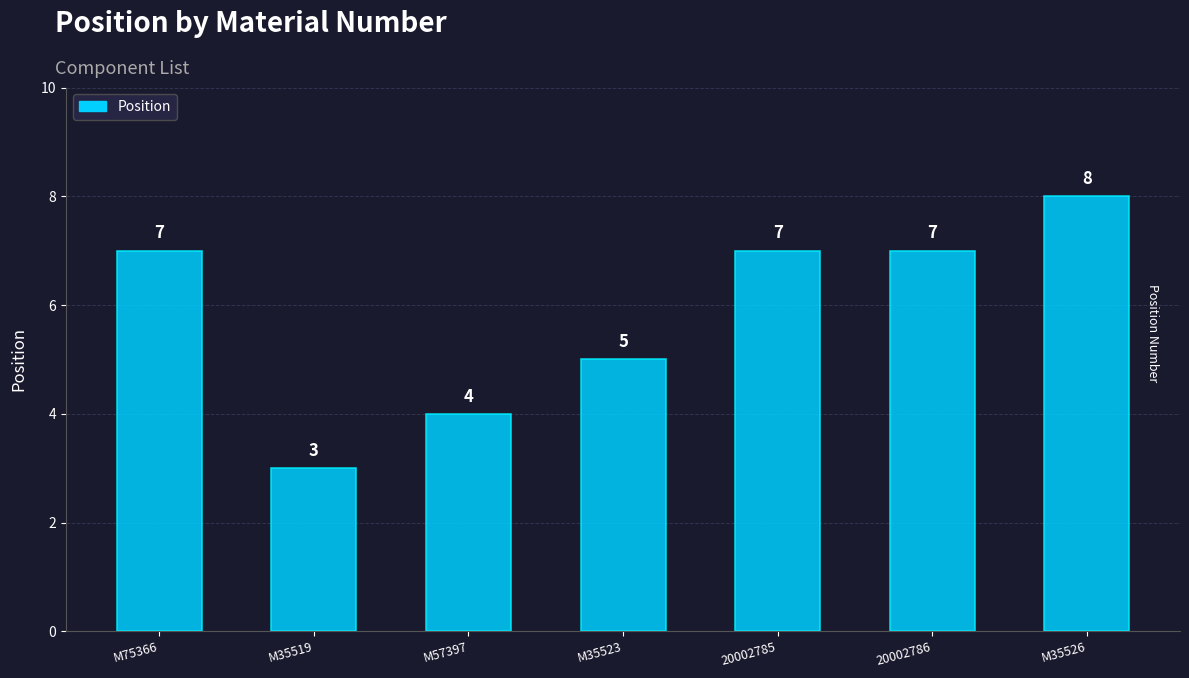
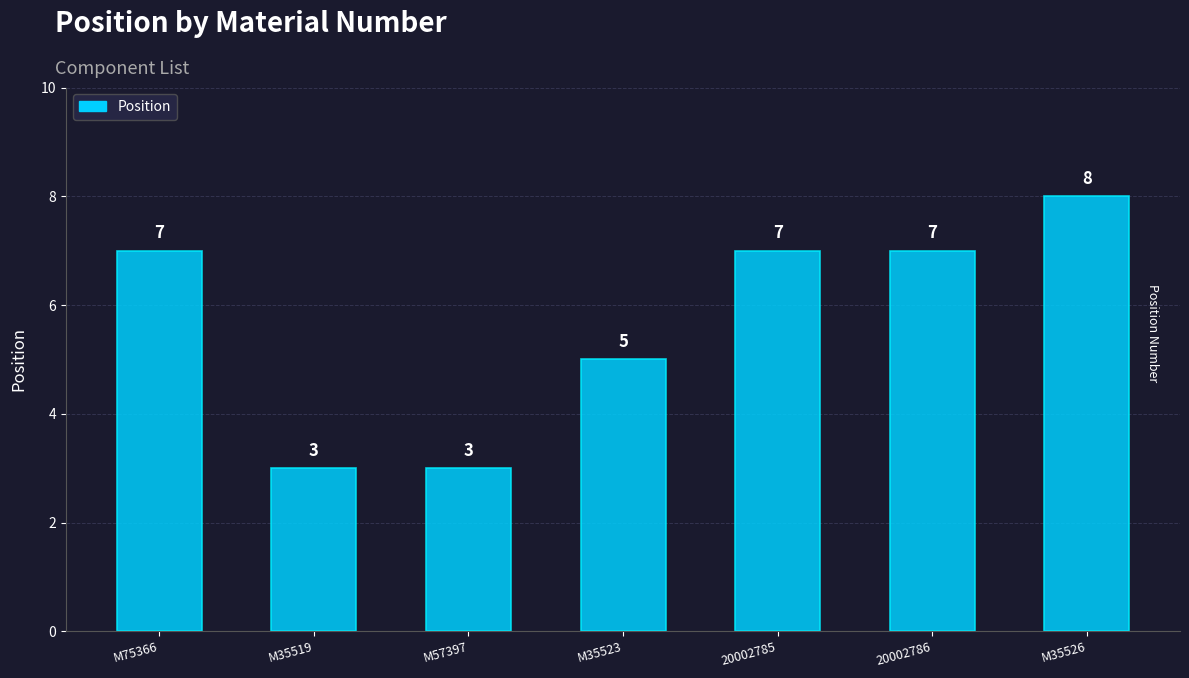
  {
    "M75366": 7,
    "M35519": 3,
-   "M57397": 4,
+   "M57397": 3,
    "M35523": 5,
    "20002785": 7,
    "20002786": 7,
    "M35526": 8
  }
